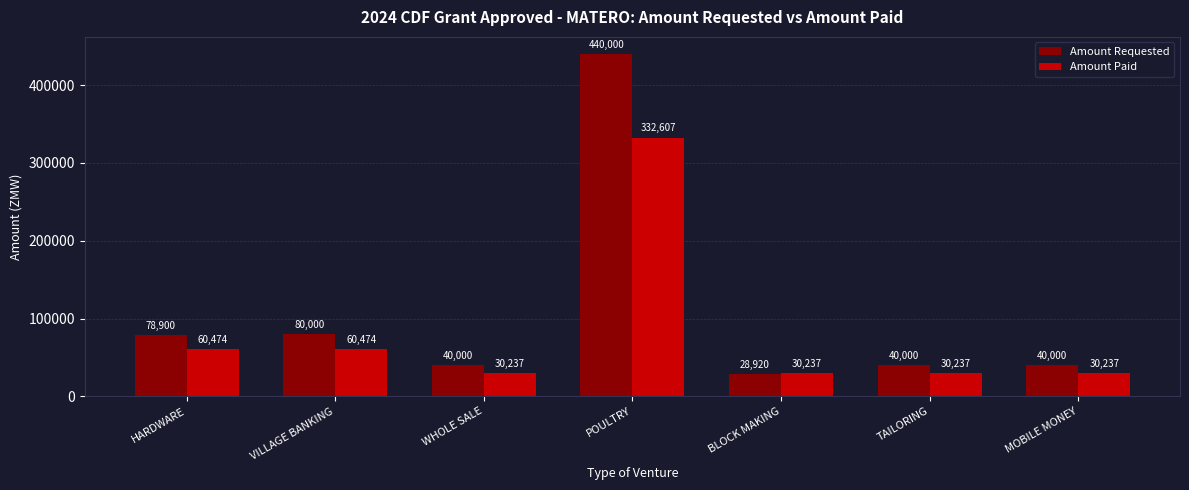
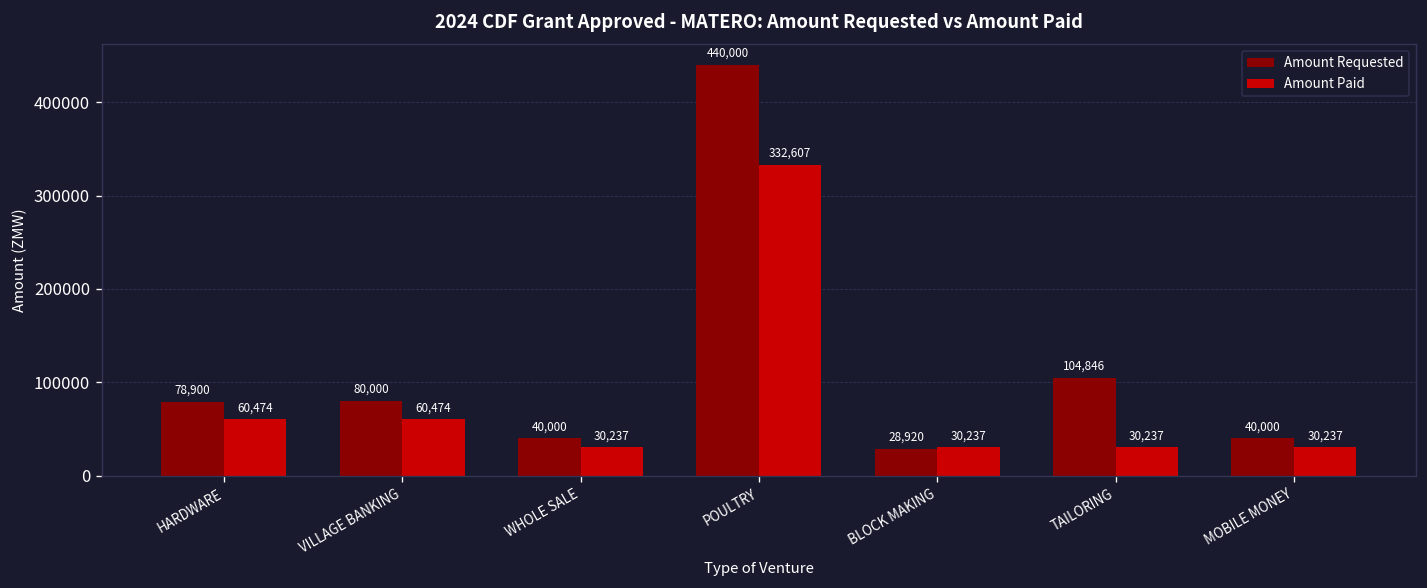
  {
    "Amount Requested": {
      "HARDWARE": "78,900",
      "VILLAGE BANKING": "80,000",
      "WHOLE SALE": "40,000",
      "POULTRY": "440,000",
      "BLOCK MAKING": "28,920",
-     "TAILORING": "40,000",
+     "TAILORING": "104,846",
      "MOBILE MONEY": "40,000"
    },
    "Amount Paid": {
      "HARDWARE": "60,474",
      "VILLAGE BANKING": "60,474",
      "WHOLE SALE": "30,237",
      "POULTRY": "332,607",
      "BLOCK MAKING": "30,237",
      "TAILORING": "30,237",
      "MOBILE MONEY": "30,237"
    }
  }
